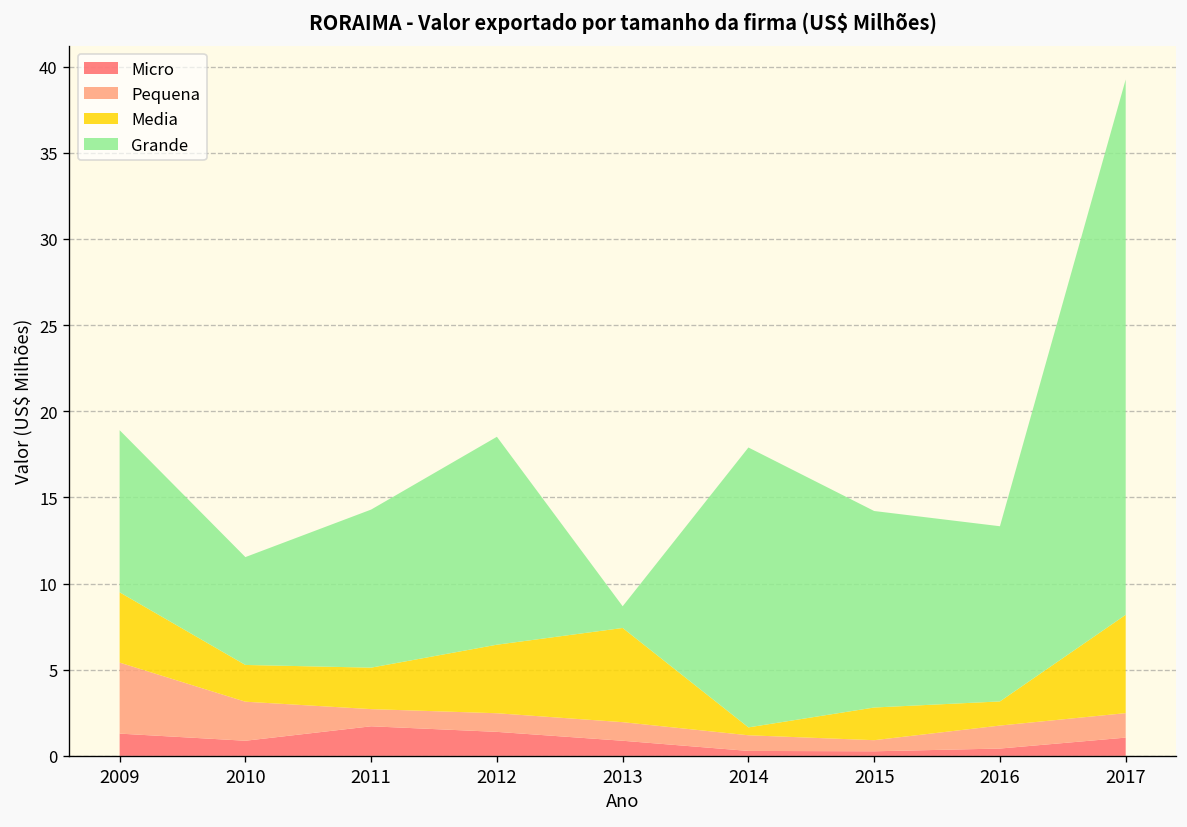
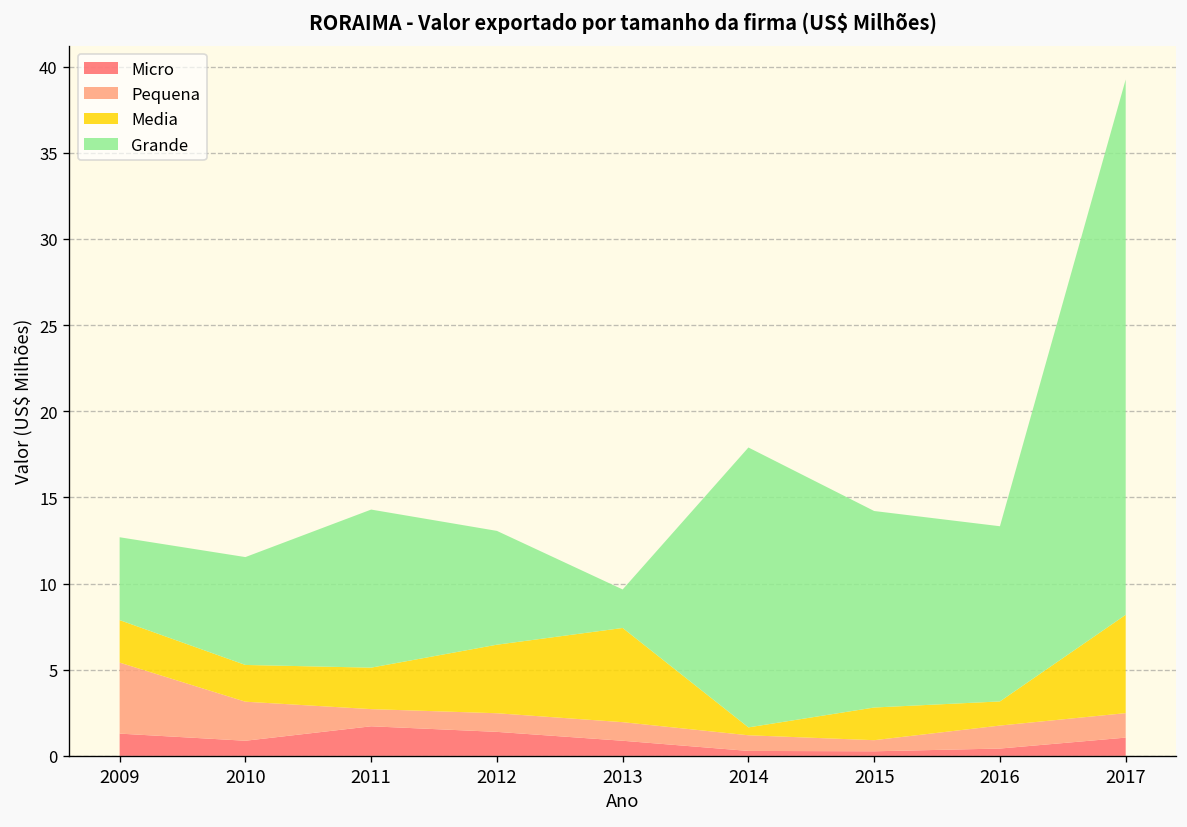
  {
    "Media": {
-     "2009": 4.1,
+     "2009": 2.5,
      "2010": 2.1,
      "2011": 2.4,
      "2012": 4.0,
      "2013": 5.5,
      "2014": 0.5,
      "2015": 1.9,
      "2016": 1.4,
      "2017": 5.7
    },
    "Grande": {
-     "2009": 9.4,
+     "2009": 4.8,
      "2010": 6.3,
      "2011": 9.2,
-     "2012": 12.1,
-     "2013": 1.3,
+     "2012": 6.6,
+     "2013": 2.2,
      "2014": 16.2,
      "2015": 11.4,
      "2016": 10.2,
      "2017": 31.1
    }
  }
